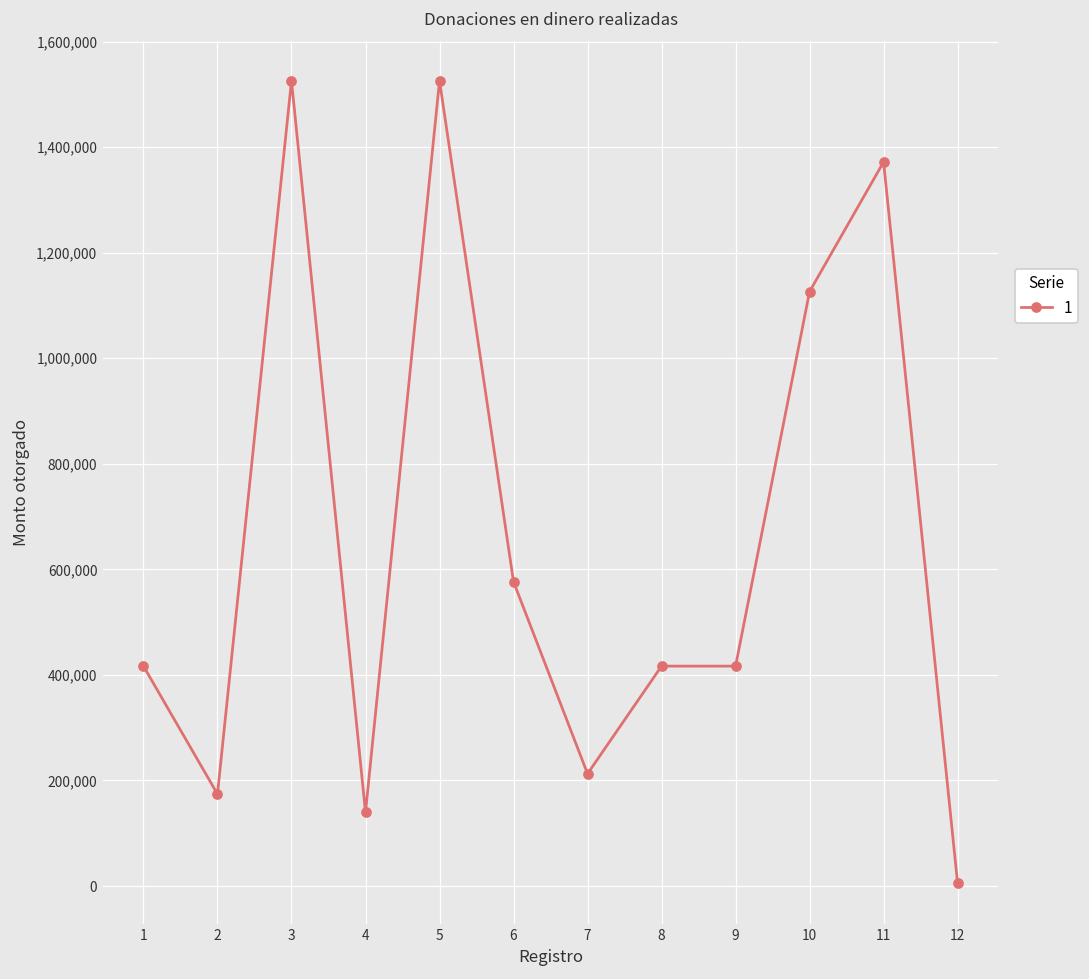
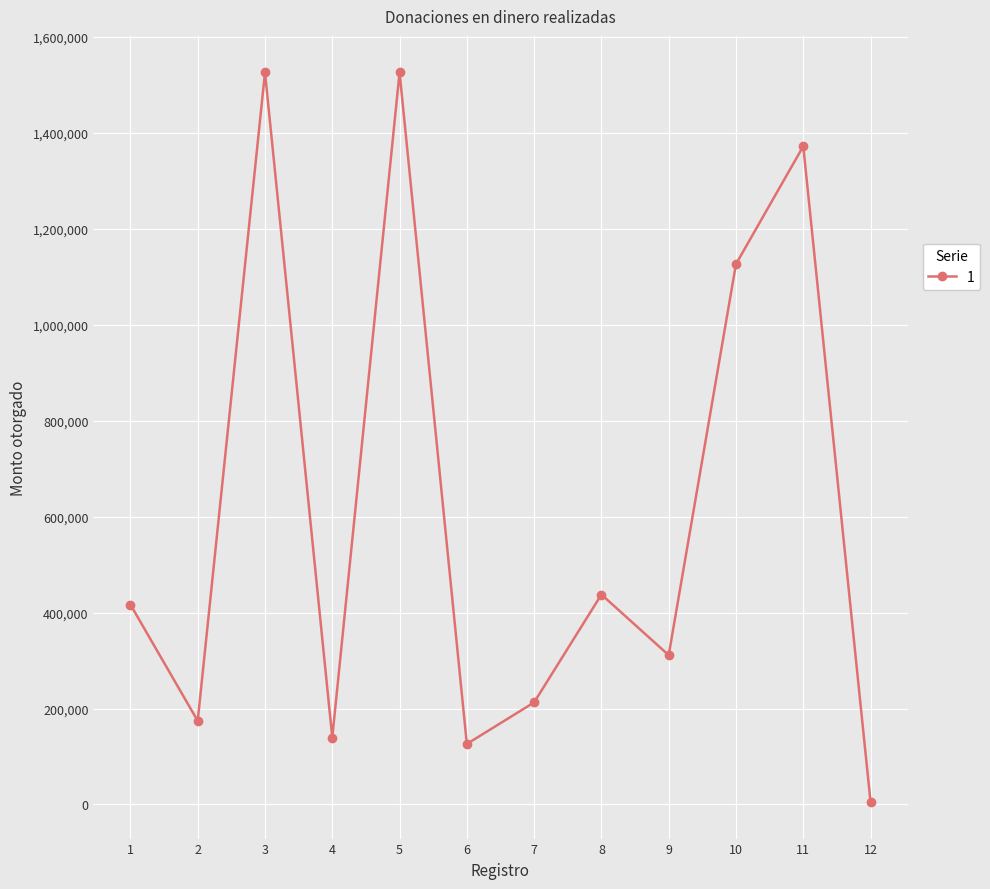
  {
    "1": "420,000",
    "2": "170,000",
    "3": "1,530,000",
    "4": "140,000",
    "5": "1,530,000",
-   "6": "580,000",
+   "6": "130,000",
    "7": "210,000",
-   "8": "420,000",
-   "9": "420,000",
+   "8": "440,000",
+   "9": "310,000",
    "10": "1,130,000",
    "11": "1,370,000",
    "12": "10,000"
  }
